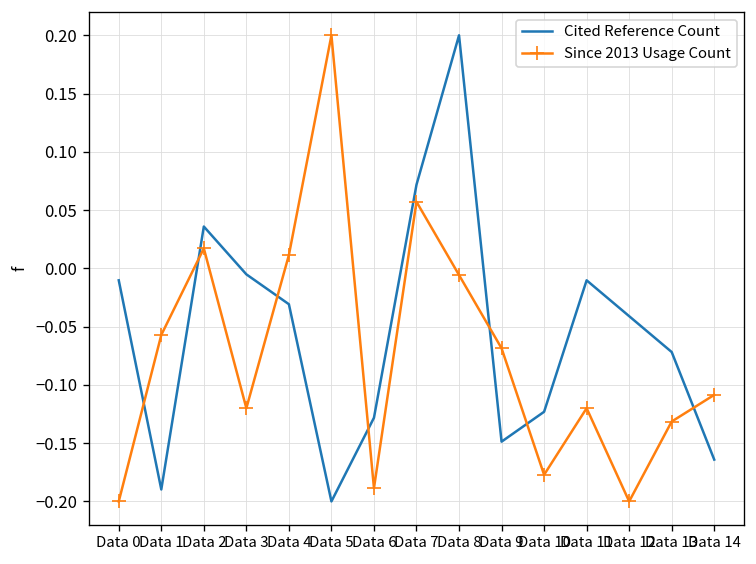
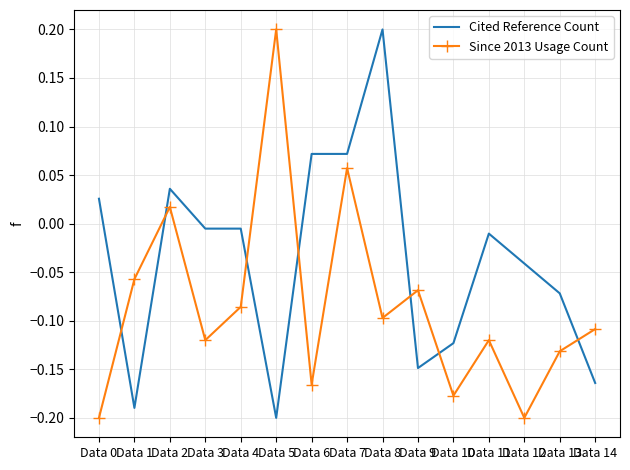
  {
    "Cited Reference Count": {
-     "Data 0": -0.01,
+     "Data 0": 0.03,
      "Data 1": -0.19,
      "Data 2": 0.04,
      "Data 3": -0.01,
-     "Data 4": -0.03,
+     "Data 4": -0.01,
      "Data 5": -0.20,
-     "Data 6": -0.13,
+     "Data 6": 0.07,
      "Data 7": 0.07,
      "Data 8": 0.20,
      "Data 9": -0.15
    },
    "Since 2013 Usage Count": {
      "Data 0": -0.20,
      "Data 1": -0.06,
      "Data 2": 0.02,
      "Data 3": -0.12,
-     "Data 4": 0.01,
+     "Data 4": -0.09,
      "Data 5": 0.20,
-     "Data 6": -0.19,
+     "Data 6": -0.17,
      "Data 7": 0.06,
-     "Data 8": -0.01,
+     "Data 8": -0.10,
      "Data 9": -0.07
    }
  }
